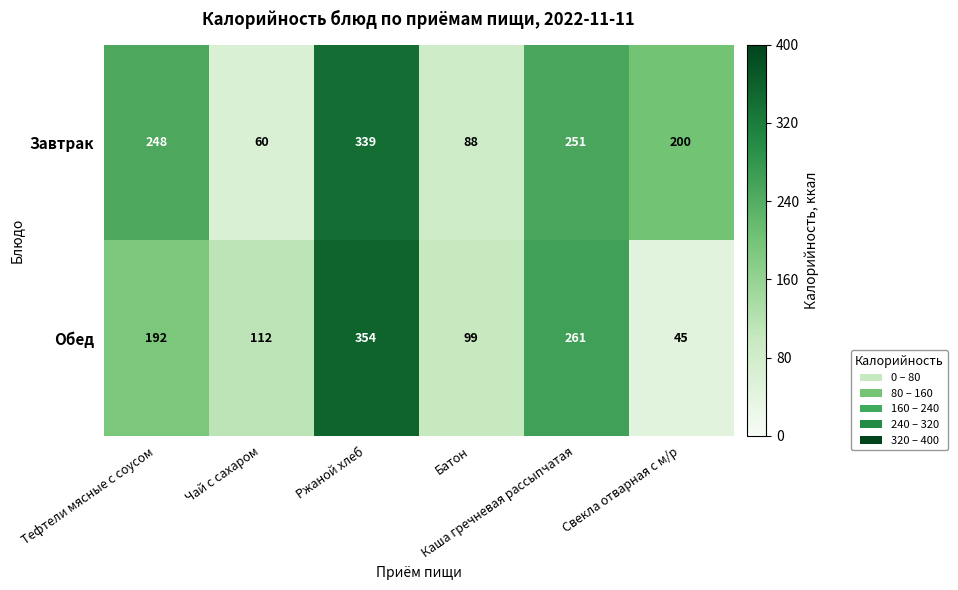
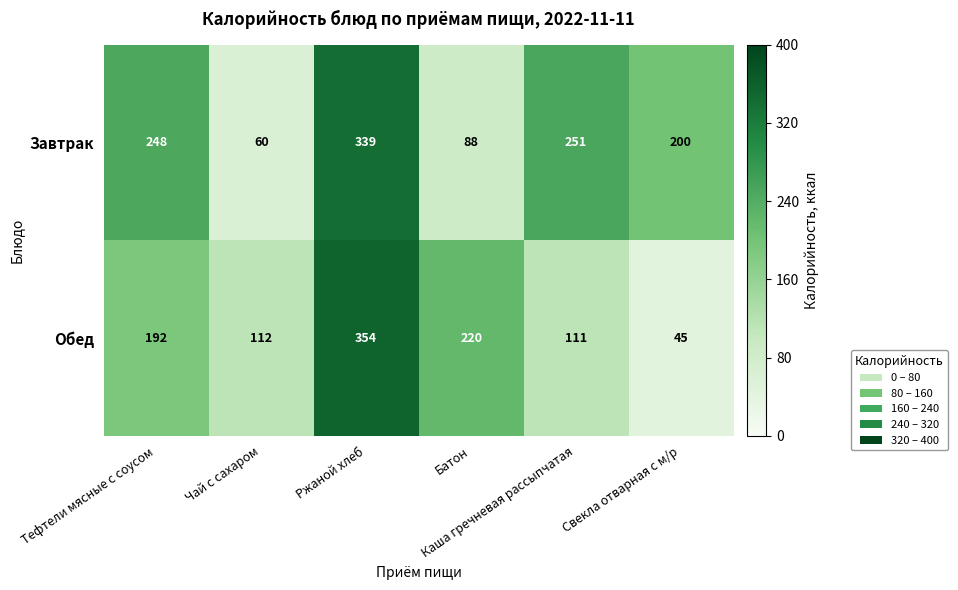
  {
    "Завтрак": {
      "Тефтели мясные с соусом": 248,
      "Чай с сахаром": 60,
      "Ржаной хлеб": 339,
      "Батон": 88,
      "Каша гречневая рассыпчатая": 251,
      "Свекла отварная с м/р": 200
    },
    "Обед": {
      "Тефтели мясные с соусом": 192,
      "Чай с сахаром": 112,
      "Ржаной хлеб": 354,
-     "Батон": 99,
-     "Каша гречневая рассыпчатая": 261,
+     "Батон": 220,
+     "Каша гречневая рассыпчатая": 111,
      "Свекла отварная с м/р": 45
    }
  }
